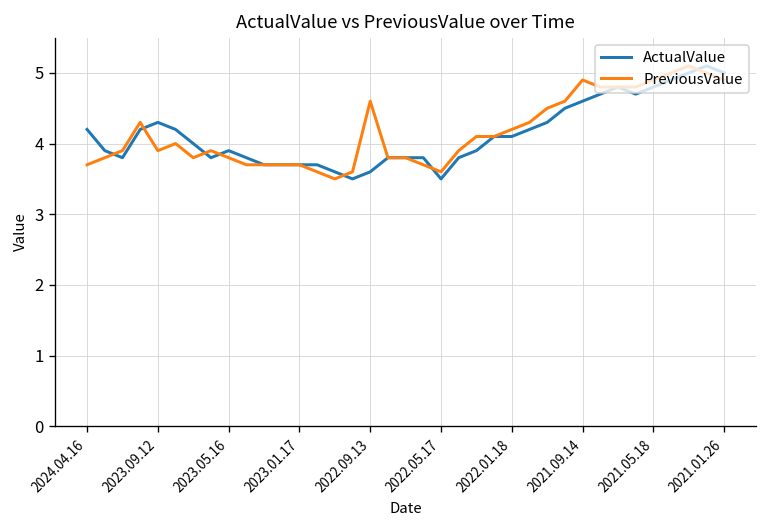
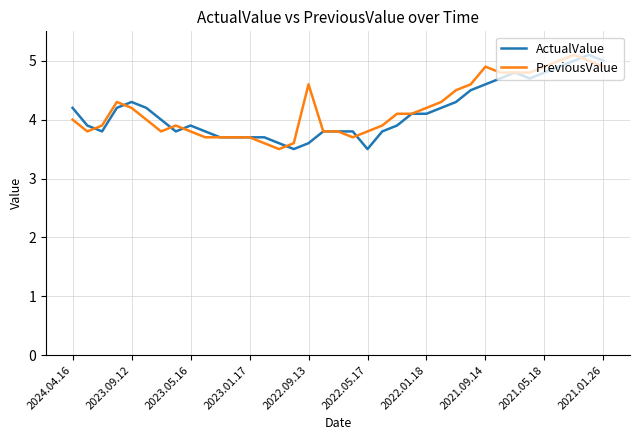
  {
    "ActualValue": {
      "2024.04.16": 4.2,
      "2023.09.12": 4.3,
      "2023.05.16": 3.9,
      "2022.09.13": 3.6,
      "2022.05.17": 3.5,
      "2022.01.18": 4.1,
      "2021.09.14": 4.6
    },
    "PreviousValue": {
-     "2024.04.16": 3.7,
-     "2023.09.12": 3.9,
+     "2024.04.16": 4.0,
+     "2023.09.12": 4.2,
      "2023.05.16": 3.8,
      "2022.09.13": 4.6,
-     "2022.05.17": 3.6,
+     "2022.05.17": 3.8,
      "2022.01.18": 4.2,
      "2021.09.14": 4.9
    }
  }
